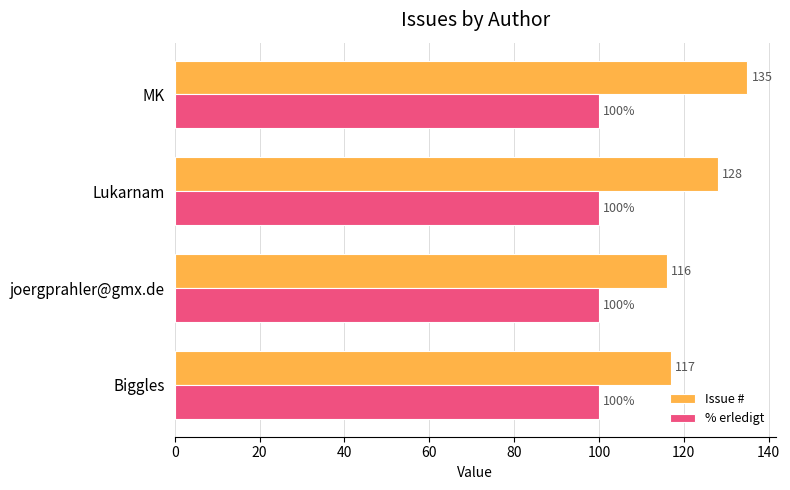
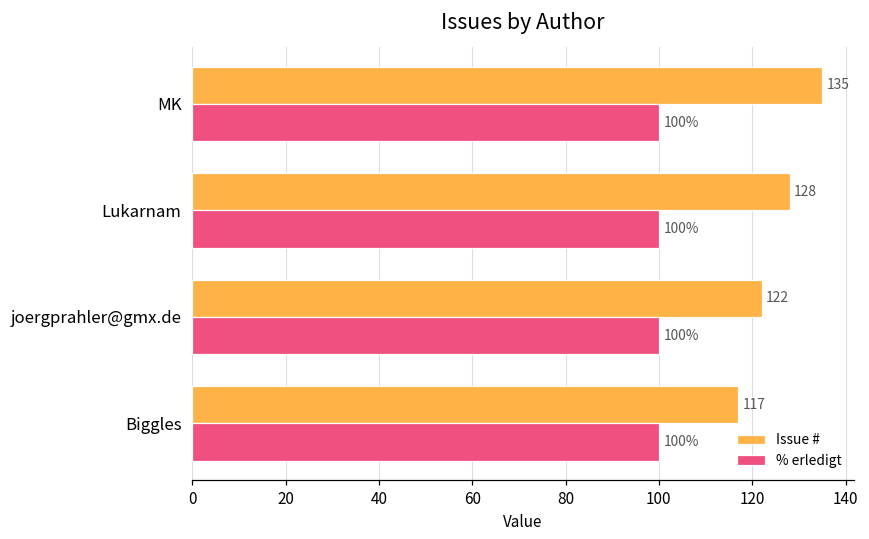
  {
    "Issue #": {
      "MK": "135",
      "Lukarnam": "128",
-     "joergprahler@gmx.de": "116",
+     "joergprahler@gmx.de": "122",
      "Biggles": "117"
    },
    "% erledigt": {
      "MK": "100%",
      "Lukarnam": "100%",
      "joergprahler@gmx.de": "100%",
      "Biggles": "100%"
    }
  }
